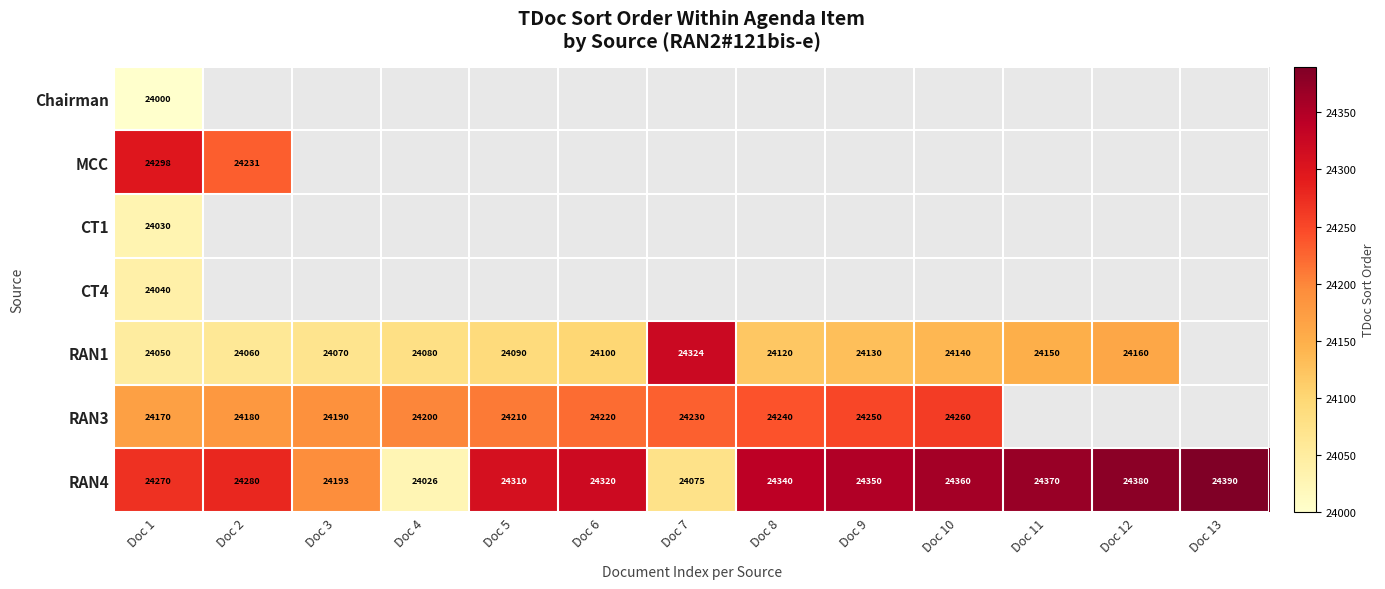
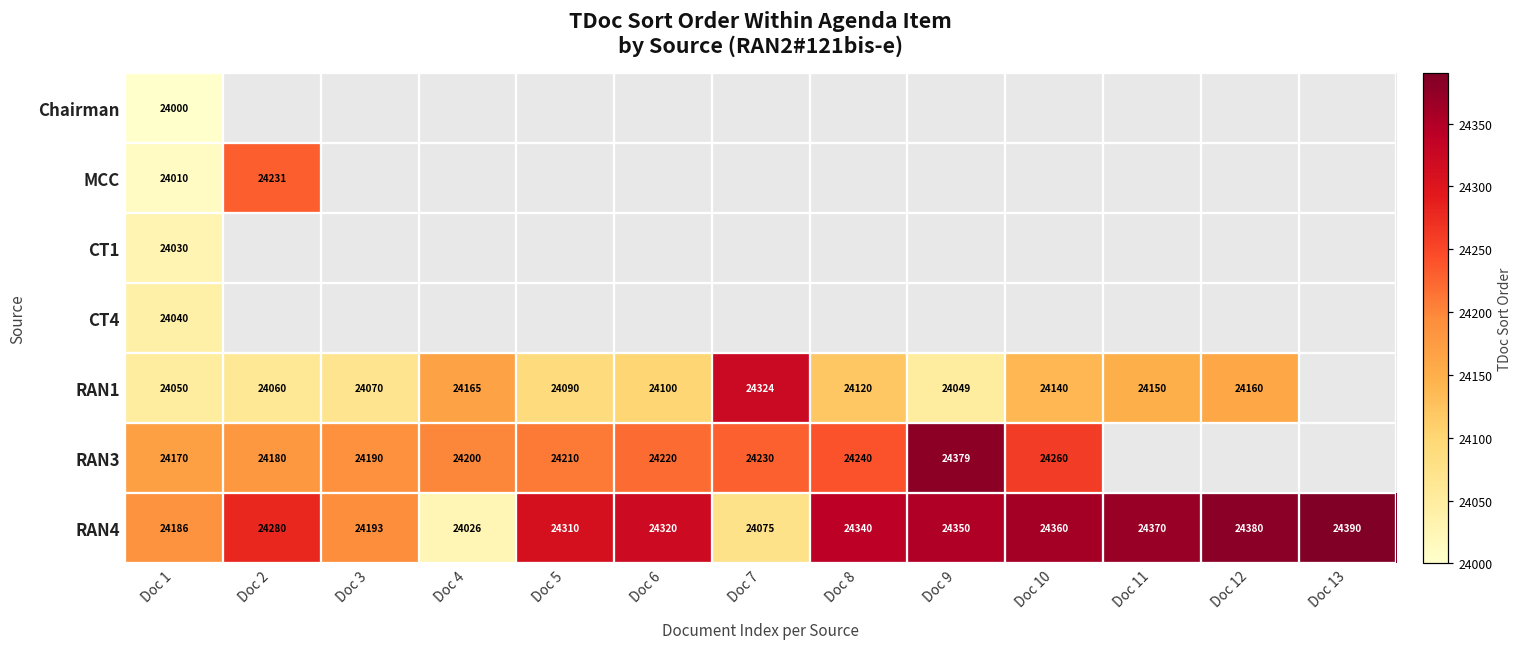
  {
    "Chairman": {
      "Doc 1": 24000
    },
    "MCC": {
-     "Doc 1": 24298,
+     "Doc 1": 24010,
      "Doc 2": 24231
    },
    "CT1": {
      "Doc 1": 24030
    },
    "CT4": {
      "Doc 1": 24040
    },
    "RAN1": {
      "Doc 1": 24050,
      "Doc 2": 24060,
      "Doc 3": 24070,
-     "Doc 4": 24080,
+     "Doc 4": 24165,
      "Doc 5": 24090,
      "Doc 6": 24100,
      "Doc 7": 24324,
      "Doc 8": 24120,
-     "Doc 9": 24130,
+     "Doc 9": 24049,
      "Doc 10": 24140,
      "Doc 11": 24150,
      "Doc 12": 24160
    },
    "RAN3": {
      "Doc 1": 24170,
      "Doc 2": 24180,
      "Doc 3": 24190,
      "Doc 4": 24200,
      "Doc 5": 24210,
      "Doc 6": 24220,
      "Doc 7": 24230,
      "Doc 8": 24240,
-     "Doc 9": 24250,
+     "Doc 9": 24379,
      "Doc 10": 24260
    },
    "RAN4": {
-     "Doc 1": 24270,
+     "Doc 1": 24186,
      "Doc 2": 24280,
      "Doc 3": 24193,
      "Doc 4": 24026,
      "Doc 5": 24310,
      "Doc 6": 24320,
      "Doc 7": 24075,
      "Doc 8": 24340,
      "Doc 9": 24350,
      "Doc 10": 24360,
      "Doc 11": 24370,
      "Doc 12": 24380,
      "Doc 13": 24390
    }
  }
